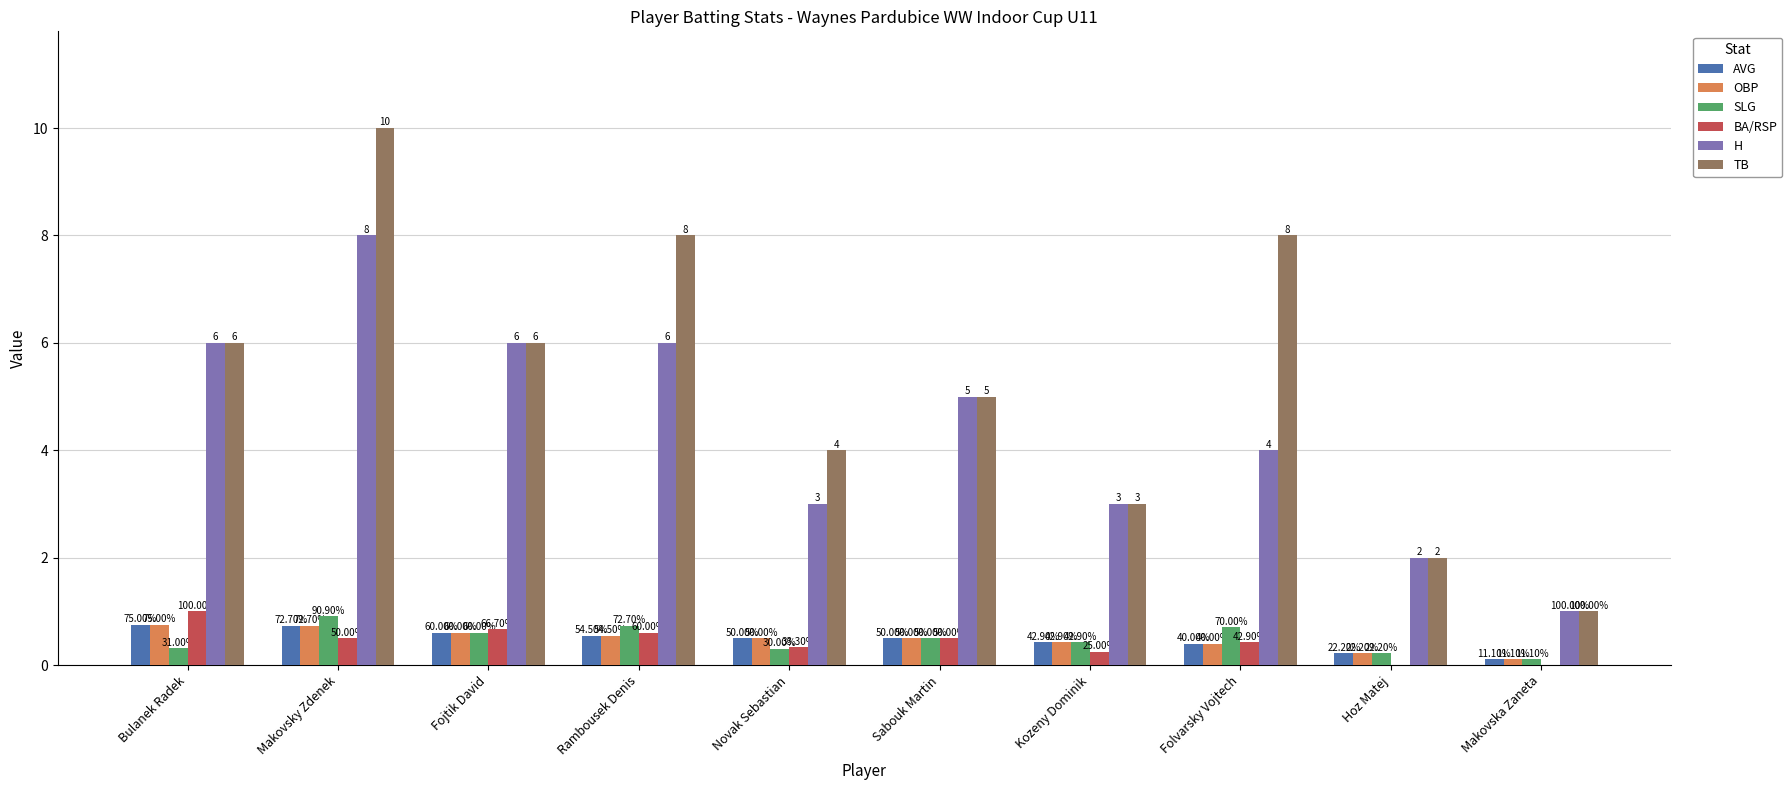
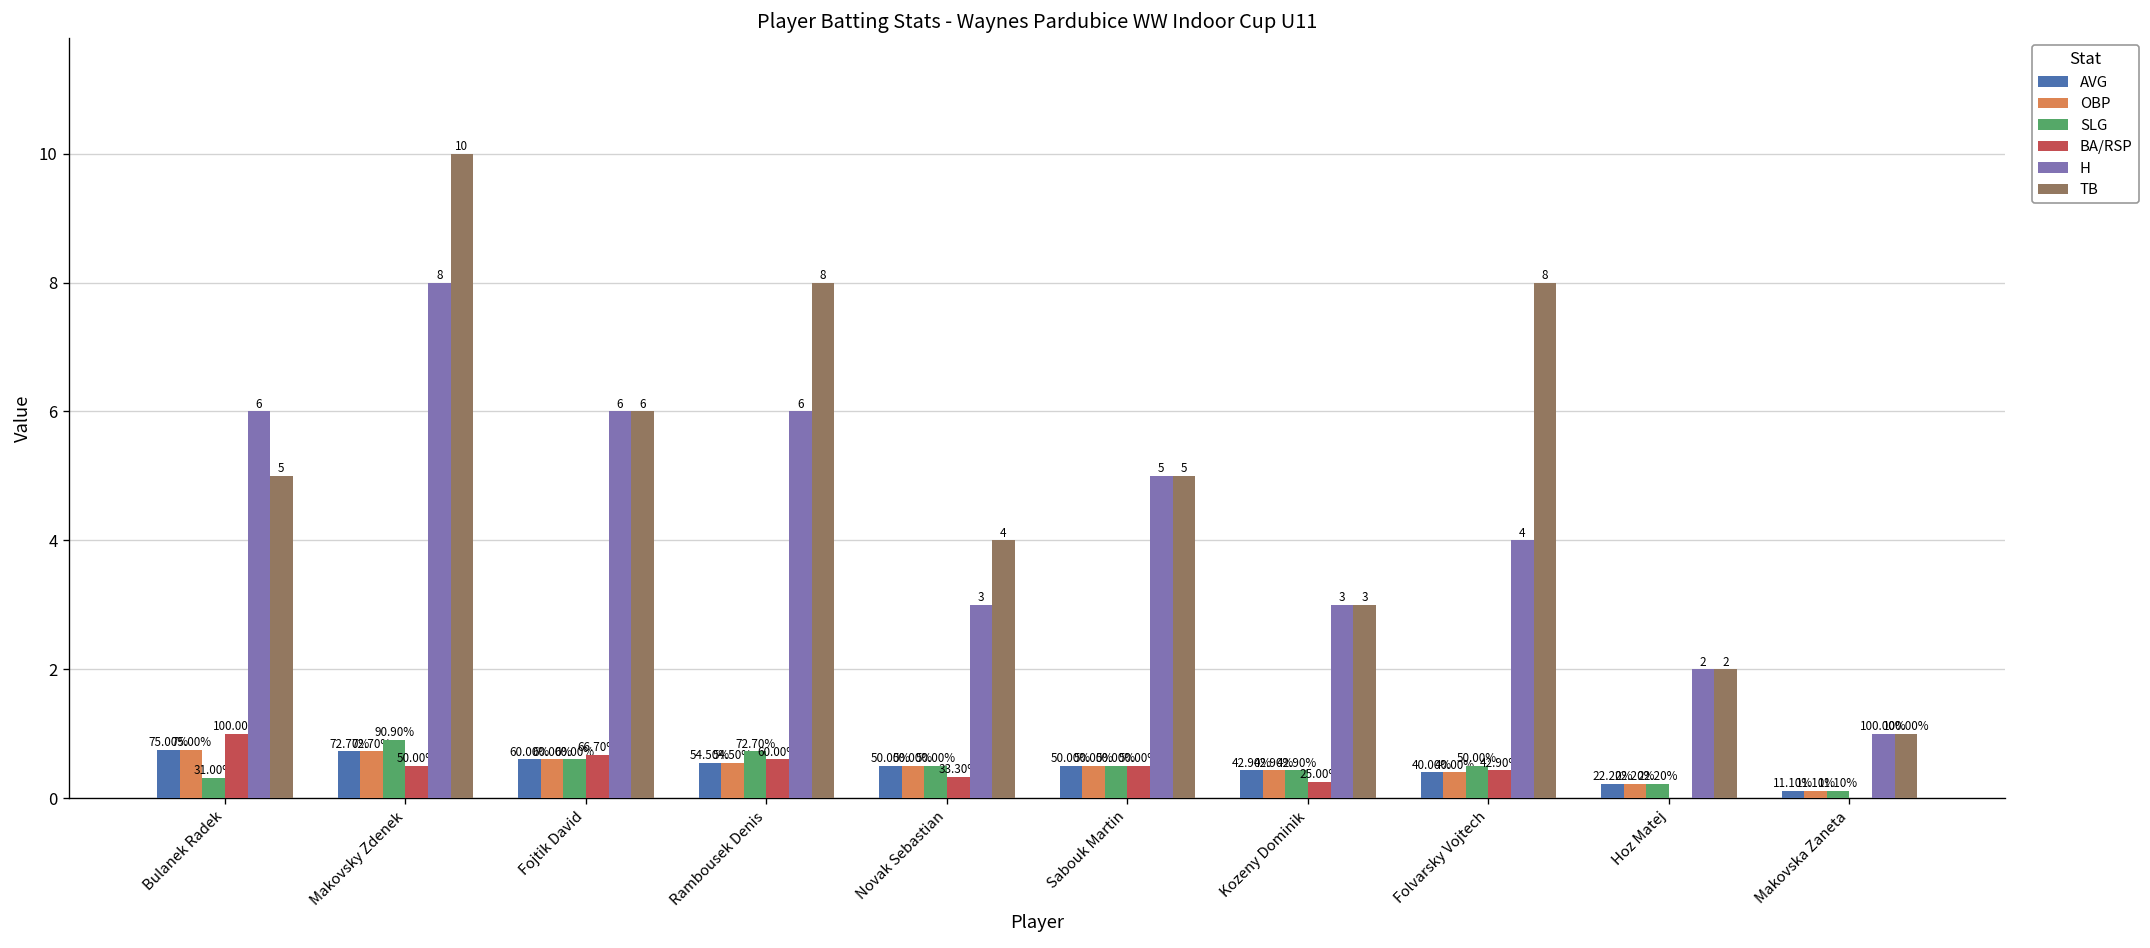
  {
    "SLG": {
      "Bulanek Radek": "31.00%",
      "Makovsky Zdenek": "90.90%",
      "Rambousek Denis": "72.70%",
-     "Novak Sebastian": "30.00%",
-     "Folvarsky Vojtech": "70.00%"
+     "Novak Sebastian": "50.00%",
+     "Folvarsky Vojtech": "50.00%"
    },
    "TB": {
-     "Bulanek Radek": "6",
+     "Bulanek Radek": "5",
      "Makovsky Zdenek": "10",
      "Fojtik David": "6",
      "Rambousek Denis": "8",
      "Novak Sebastian": "4",
      "Sabouk Martin": "5",
      "Kozeny Dominik": "3",
      "Folvarsky Vojtech": "8",
      "Hoz Matej": "2"
    }
  }
